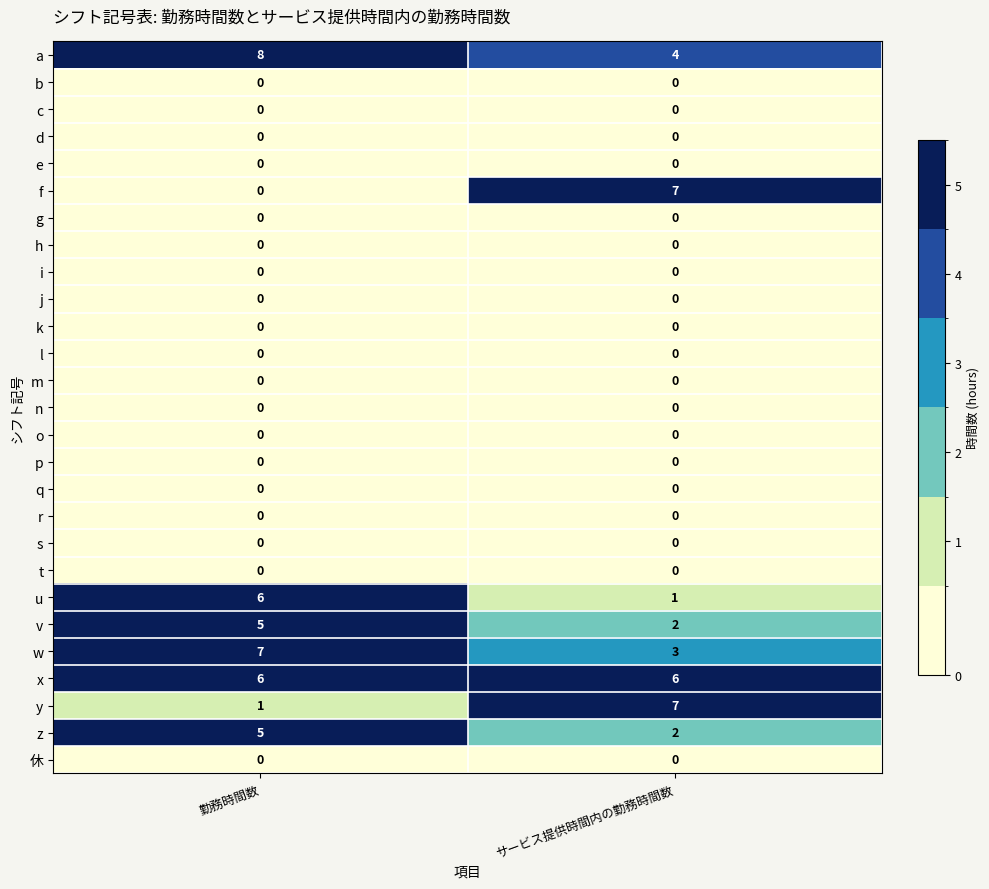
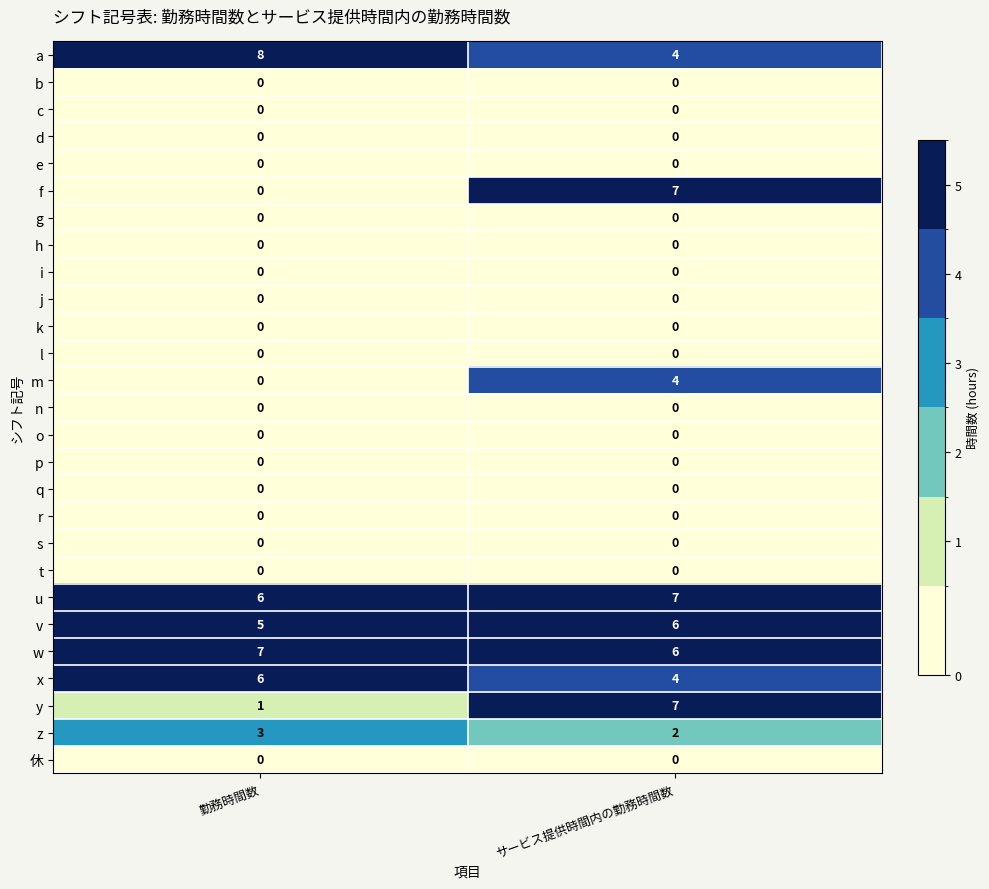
  {
    "a": {
      "勤務時間数": 8,
      "サービス提供時間内の勤務時間数": 4
    },
    "b": {
      "勤務時間数": 0,
      "サービス提供時間内の勤務時間数": 0
    },
    "c": {
      "勤務時間数": 0,
      "サービス提供時間内の勤務時間数": 0
    },
    "d": {
      "勤務時間数": 0,
      "サービス提供時間内の勤務時間数": 0
    },
    "e": {
      "勤務時間数": 0,
      "サービス提供時間内の勤務時間数": 0
    },
    "f": {
      "勤務時間数": 0,
      "サービス提供時間内の勤務時間数": 7
    },
    "g": {
      "勤務時間数": 0,
      "サービス提供時間内の勤務時間数": 0
    },
    "h": {
      "勤務時間数": 0,
      "サービス提供時間内の勤務時間数": 0
    },
    "i": {
      "勤務時間数": 0,
      "サービス提供時間内の勤務時間数": 0
    },
    "j": {
      "勤務時間数": 0,
      "サービス提供時間内の勤務時間数": 0
    },
    "k": {
      "勤務時間数": 0,
      "サービス提供時間内の勤務時間数": 0
    },
    "l": {
      "勤務時間数": 0,
      "サービス提供時間内の勤務時間数": 0
    },
    "m": {
      "勤務時間数": 0,
-     "サービス提供時間内の勤務時間数": 0
+     "サービス提供時間内の勤務時間数": 4
    },
    "n": {
      "勤務時間数": 0,
      "サービス提供時間内の勤務時間数": 0
    },
    "o": {
      "勤務時間数": 0,
      "サービス提供時間内の勤務時間数": 0
    },
    "p": {
      "勤務時間数": 0,
      "サービス提供時間内の勤務時間数": 0
    },
    "q": {
      "勤務時間数": 0,
      "サービス提供時間内の勤務時間数": 0
    },
    "r": {
      "勤務時間数": 0,
      "サービス提供時間内の勤務時間数": 0
    },
    "s": {
      "勤務時間数": 0,
      "サービス提供時間内の勤務時間数": 0
    },
    "t": {
      "勤務時間数": 0,
      "サービス提供時間内の勤務時間数": 0
    },
    "u": {
      "勤務時間数": 6,
-     "サービス提供時間内の勤務時間数": 1
+     "サービス提供時間内の勤務時間数": 7
    },
    "v": {
      "勤務時間数": 5,
-     "サービス提供時間内の勤務時間数": 2
+     "サービス提供時間内の勤務時間数": 6
    },
    "w": {
      "勤務時間数": 7,
-     "サービス提供時間内の勤務時間数": 3
+     "サービス提供時間内の勤務時間数": 6
    },
    "x": {
      "勤務時間数": 6,
-     "サービス提供時間内の勤務時間数": 6
+     "サービス提供時間内の勤務時間数": 4
    },
    "y": {
      "勤務時間数": 1,
      "サービス提供時間内の勤務時間数": 7
    },
    "z": {
-     "勤務時間数": 5,
+     "勤務時間数": 3,
      "サービス提供時間内の勤務時間数": 2
    },
    "休": {
      "勤務時間数": 0,
      "サービス提供時間内の勤務時間数": 0
    }
  }
